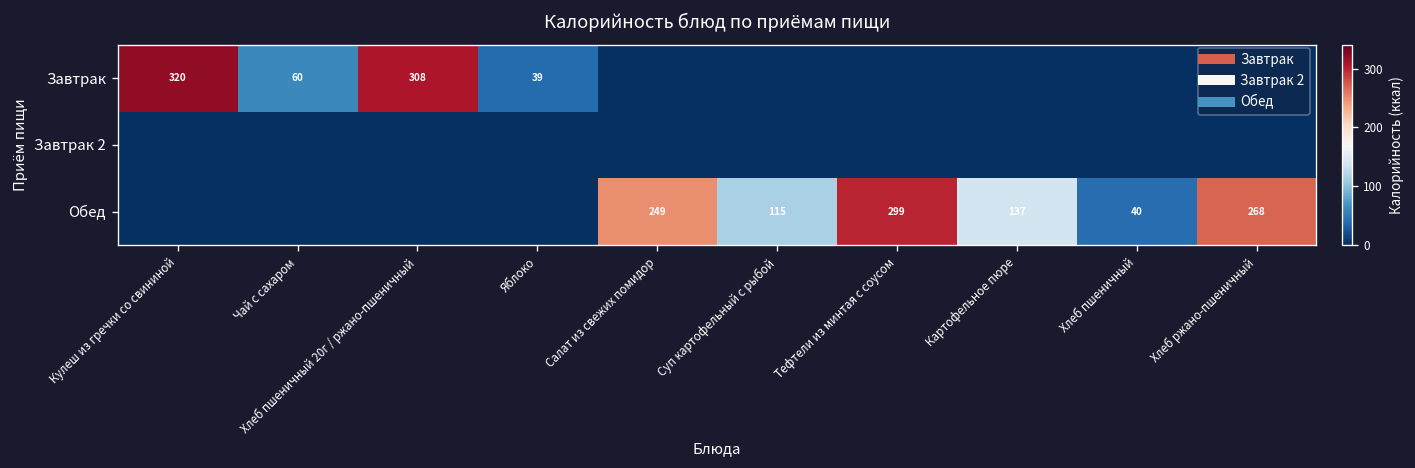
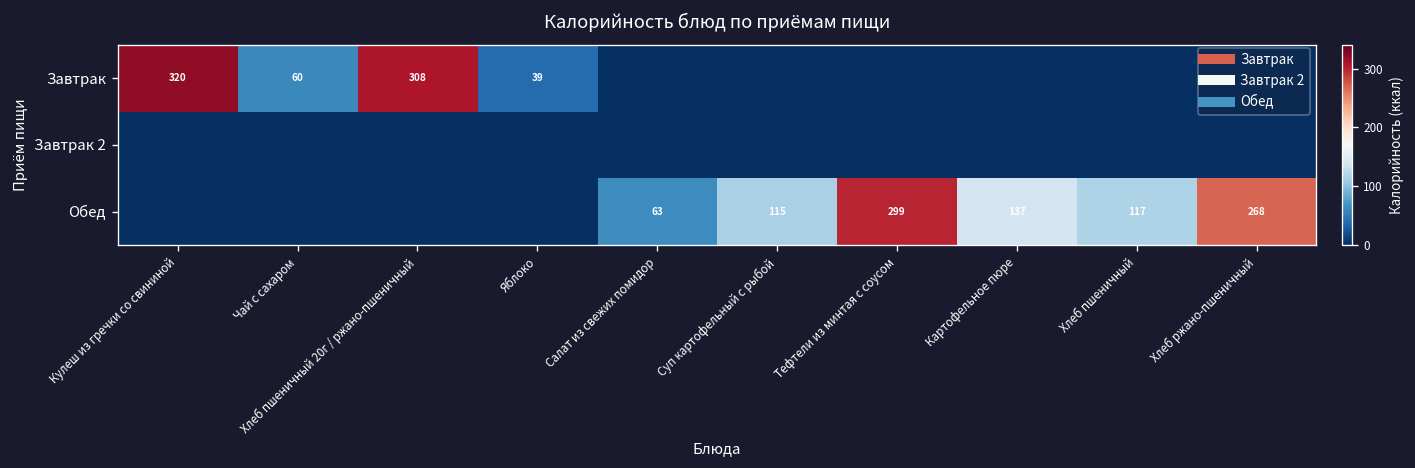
  {
    "Завтрак": {
      "Кулеш из гречки со свининой": 320,
      "Чай с сахаром": 60,
      "Хлеб пшеничный 20г / ржано-пшеничный": 308,
      "Яблоко": 39
    },
    "Обед": {
-     "Салат из свежих помидор": 249,
+     "Салат из свежих помидор": 63,
      "Суп картофельный с рыбой": 115,
      "Тефтели из минтая с соусом": 299,
-     "Хлеб пшеничный": 40,
+     "Хлеб пшеничный": 117,
      "Хлеб ржано-пшеничный": 268
    }
  }
